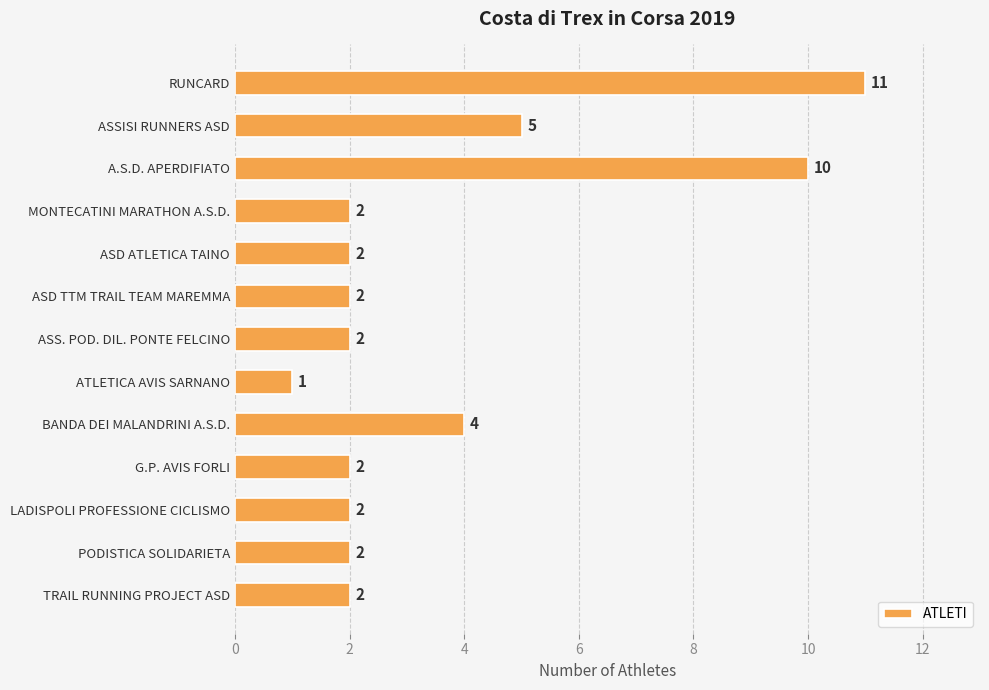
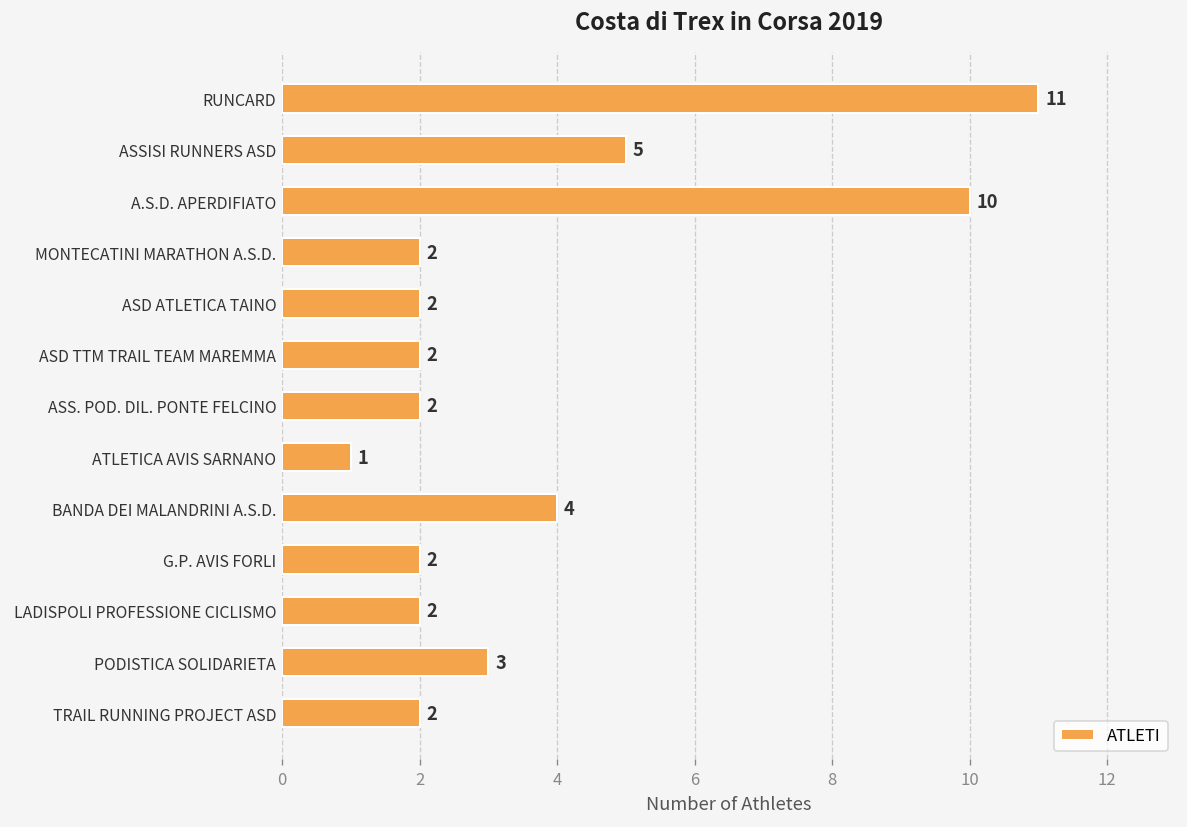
  {
    "RUNCARD": 11,
    "ASSISI RUNNERS ASD": 5,
    "A.S.D. APERDIFIATO": 10,
    "MONTECATINI MARATHON A.S.D.": 2,
    "ASD ATLETICA TAINO": 2,
    "ASD TTM TRAIL TEAM MAREMMA": 2,
    "ASS. POD. DIL. PONTE FELCINO": 2,
    "ATLETICA AVIS SARNANO": 1,
    "BANDA DEI MALANDRINI A.S.D.": 4,
    "G.P. AVIS FORLI": 2,
    "LADISPOLI PROFESSIONE CICLISMO": 2,
-   "PODISTICA SOLIDARIETA": 2,
+   "PODISTICA SOLIDARIETA": 3,
    "TRAIL RUNNING PROJECT ASD": 2
  }
